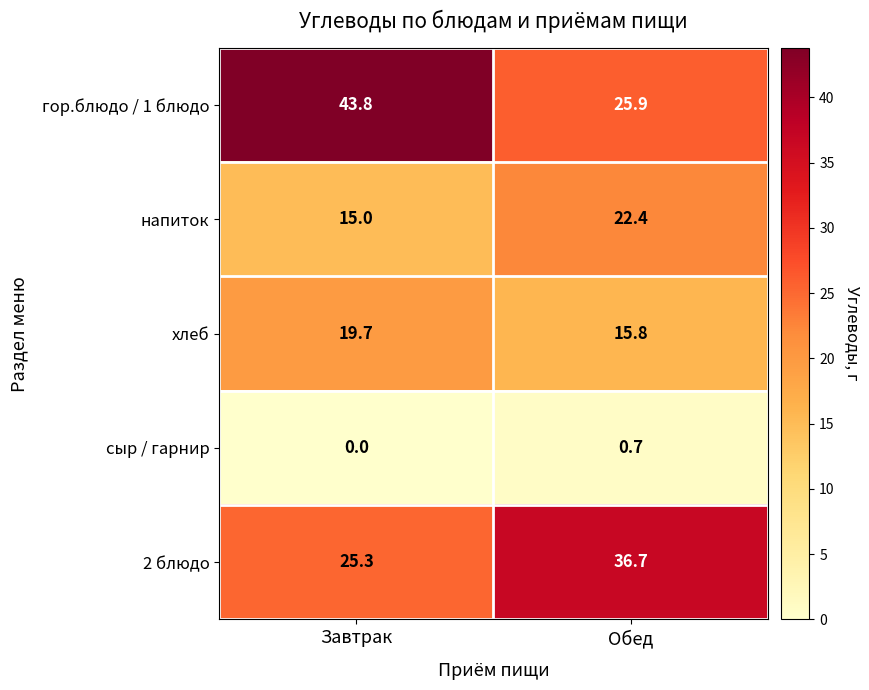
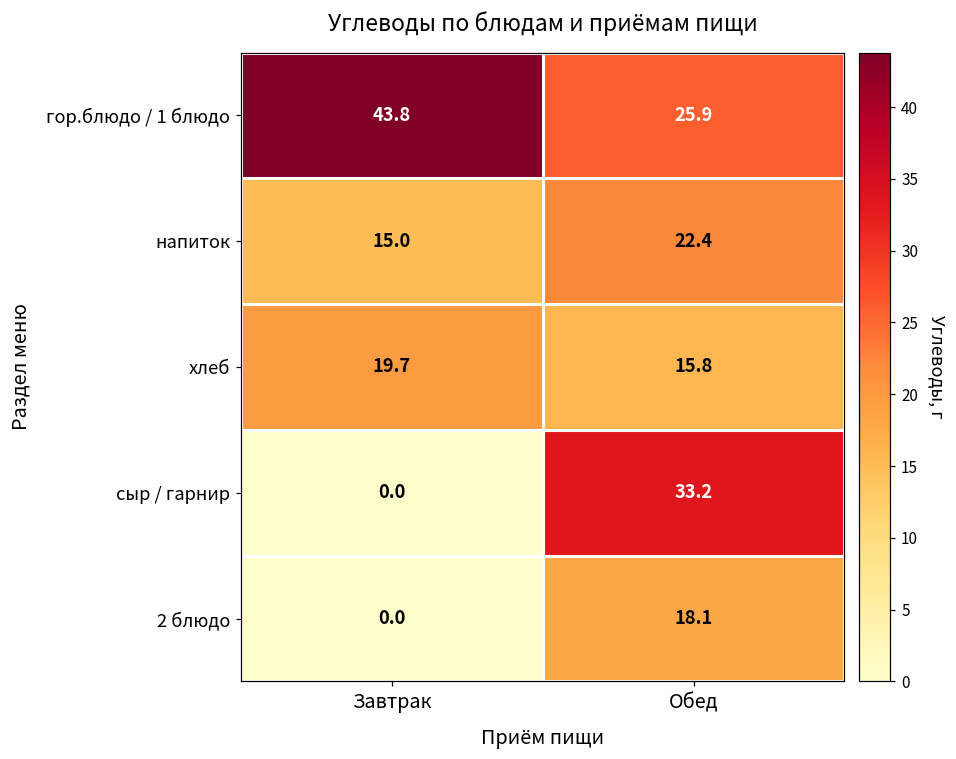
  {
    "гор.блюдо / 1 блюдо": {
      "Завтрак": 43.8,
      "Обед": 25.9
    },
    "напиток": {
      "Завтрак": 15.0,
      "Обед": 22.4
    },
    "хлеб": {
      "Завтрак": 19.7,
      "Обед": 15.8
    },
    "сыр / гарнир": {
      "Завтрак": 0.0,
-     "Обед": 0.7
+     "Обед": 33.2
    },
    "2 блюдо": {
-     "Завтрак": 25.3,
-     "Обед": 36.7
+     "Завтрак": 0.0,
+     "Обед": 18.1
    }
  }
